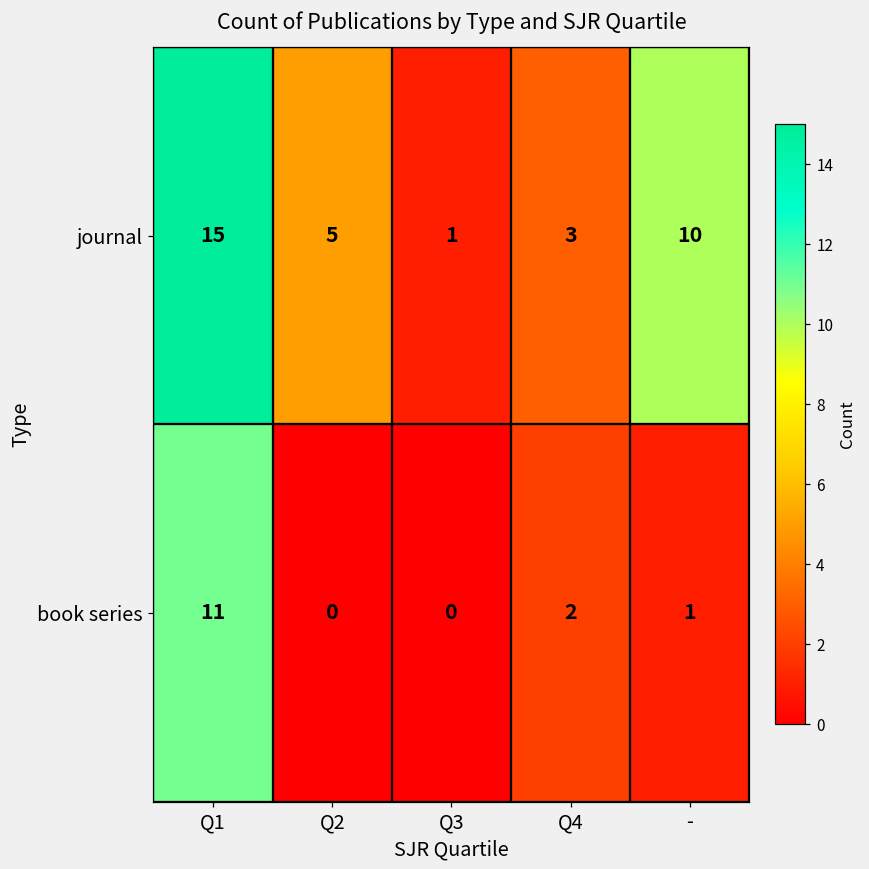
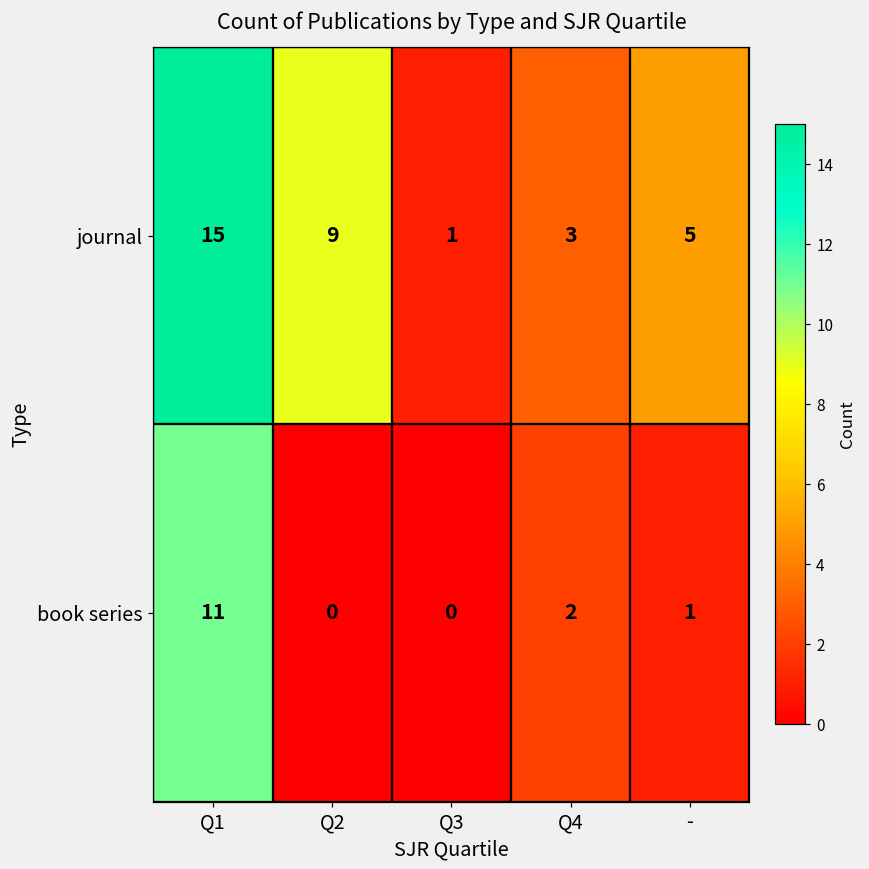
  {
    "journal": {
      "Q1": 15,
-     "Q2": 5,
+     "Q2": 9,
      "Q3": 1,
      "Q4": 3,
-     "-": 10
+     "-": 5
    },
    "book series": {
      "Q1": 11,
      "Q2": 0,
      "Q3": 0,
      "Q4": 2,
      "-": 1
    }
  }
